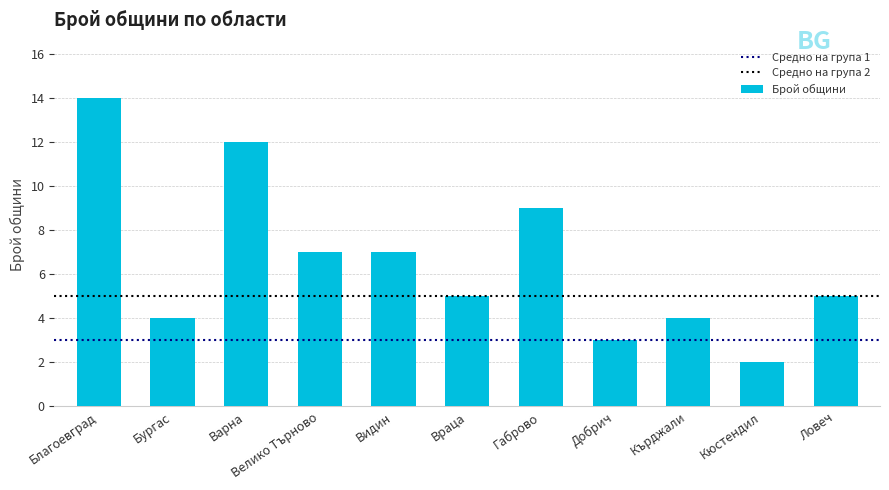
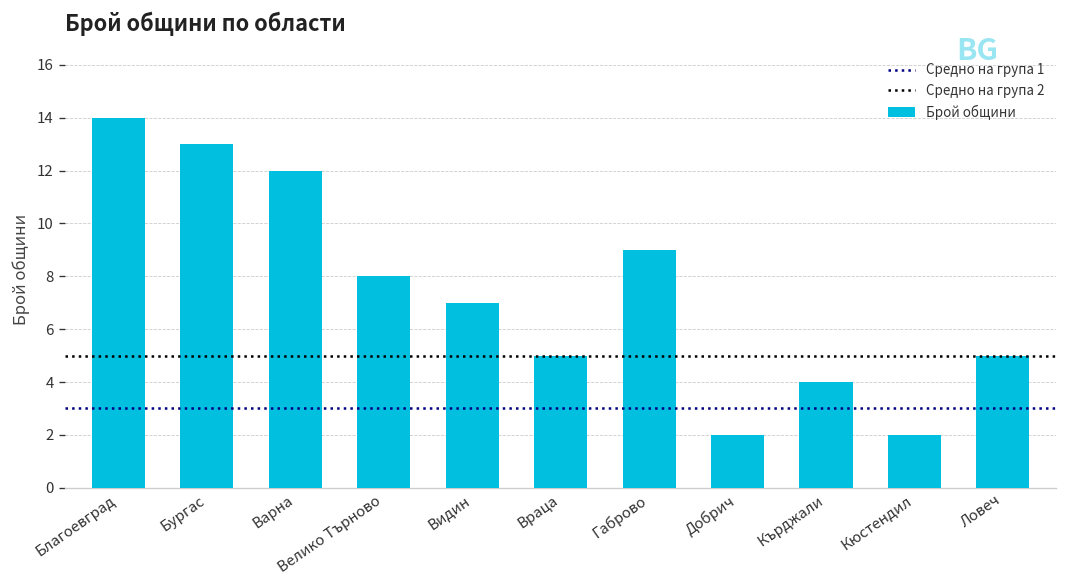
  {
    "Благоевград": 14,
-   "Бургас": 4,
+   "Бургас": 13,
    "Варна": 12,
-   "Велико Търново": 7,
+   "Велико Търново": 8,
    "Видин": 7,
    "Враца": 5,
    "Габрово": 9,
-   "Добрич": 3,
+   "Добрич": 2,
    "Кърджали": 4,
    "Кюстендил": 2,
    "Ловеч": 5
  }
